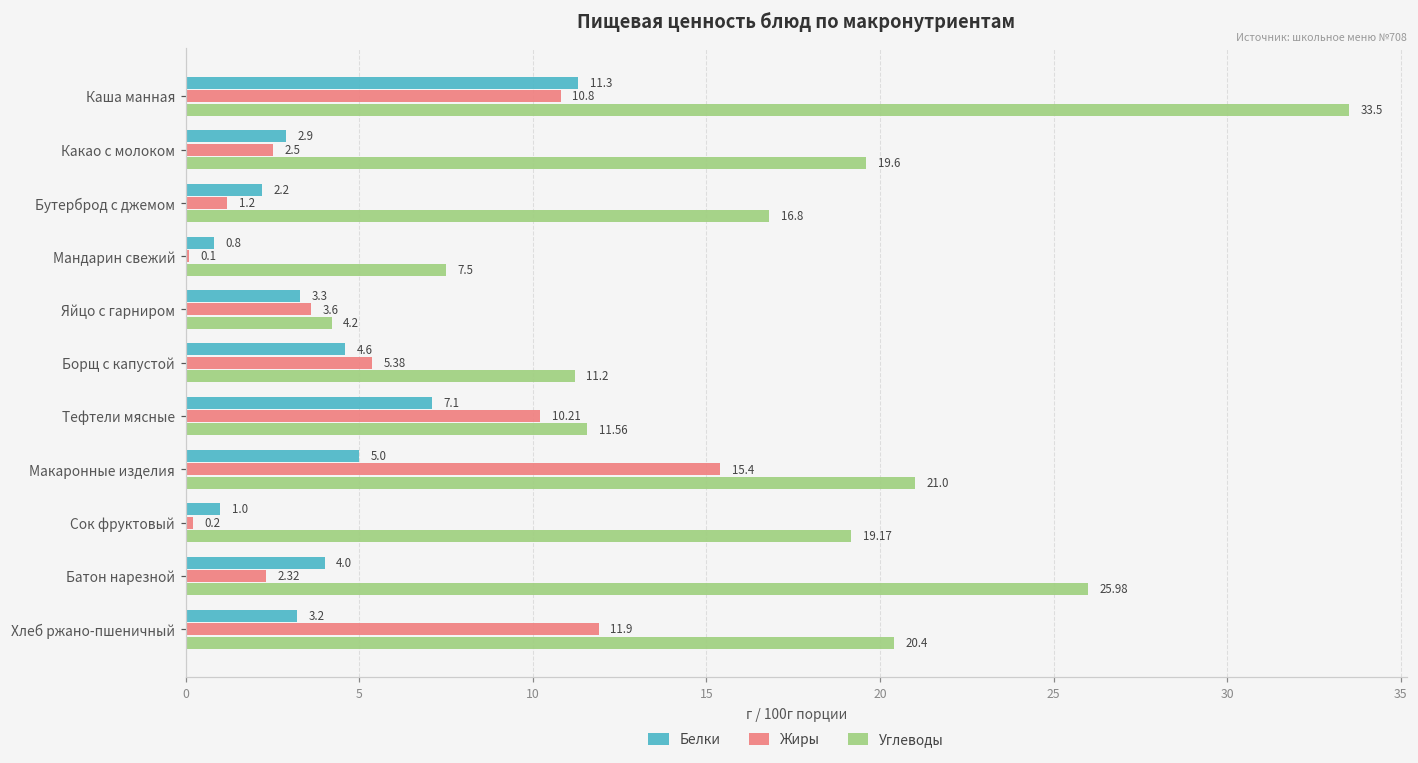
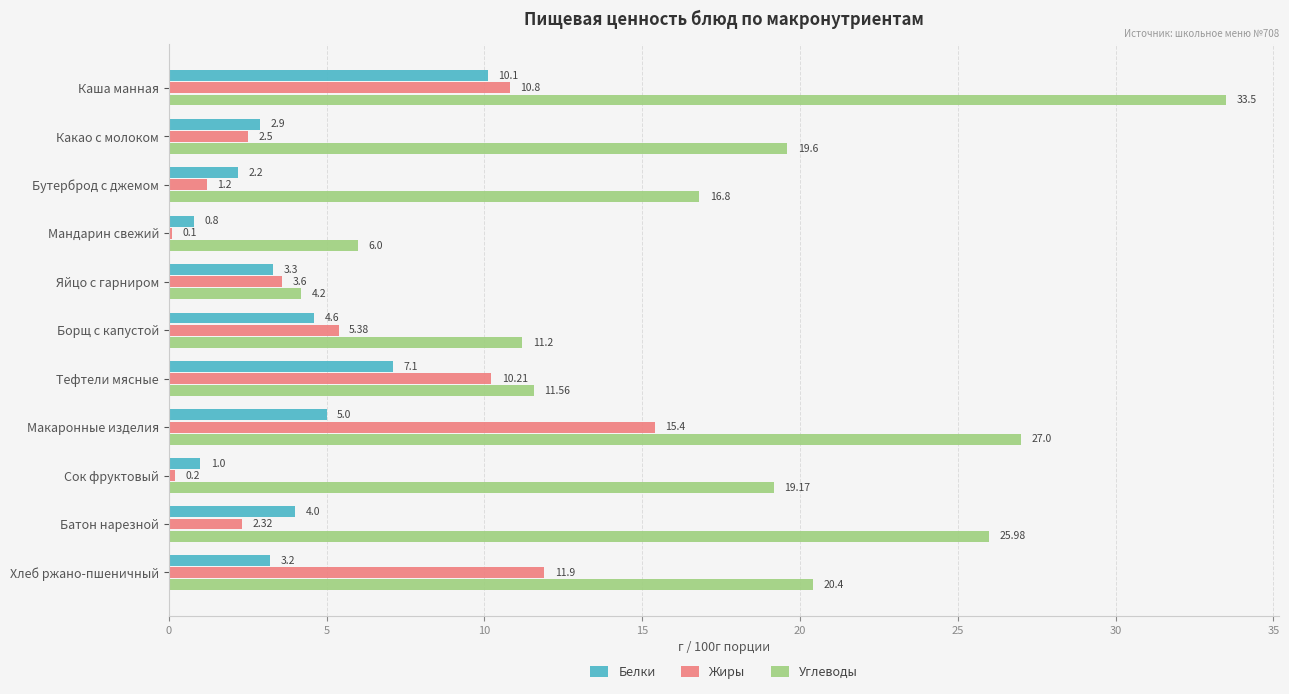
  {
    "Белки": {
-     "Каша манная": 11.3,
+     "Каша манная": 10.1,
      "Какао с молоком": 2.9,
      "Бутерброд с джемом": 2.2,
      "Мандарин свежий": 0.8,
      "Яйцо с гарниром": 3.3,
      "Борщ с капустой": 4.6,
      "Тефтели мясные": 7.1,
      "Макаронные изделия": 5.0,
      "Сок фруктовый": 1.0,
      "Батон нарезной": 4.0,
      "Хлеб ржано-пшеничный": 3.2
    },
    "Жиры": {
      "Каша манная": 10.8,
      "Какао с молоком": 2.5,
      "Бутерброд с джемом": 1.2,
      "Мандарин свежий": 0.1,
      "Яйцо с гарниром": 3.6,
      "Борщ с капустой": 5.38,
      "Тефтели мясные": 10.21,
      "Макаронные изделия": 15.4,
      "Сок фруктовый": 0.2,
      "Батон нарезной": 2.32,
      "Хлеб ржано-пшеничный": 11.9
    },
    "Углеводы": {
      "Каша манная": 33.5,
      "Какао с молоком": 19.6,
      "Бутерброд с джемом": 16.8,
-     "Мандарин свежий": 7.5,
+     "Мандарин свежий": 6.0,
      "Яйцо с гарниром": 4.2,
      "Борщ с капустой": 11.2,
      "Тефтели мясные": 11.56,
-     "Макаронные изделия": 21.0,
+     "Макаронные изделия": 27.0,
      "Сок фруктовый": 19.17,
      "Батон нарезной": 25.98,
      "Хлеб ржано-пшеничный": 20.4
    }
  }
